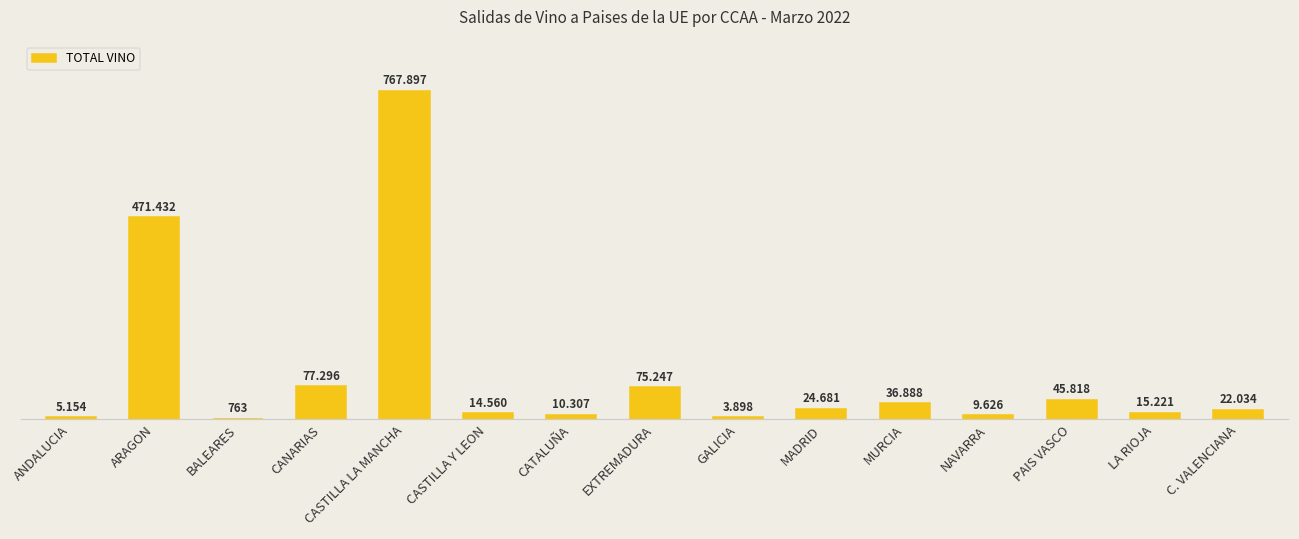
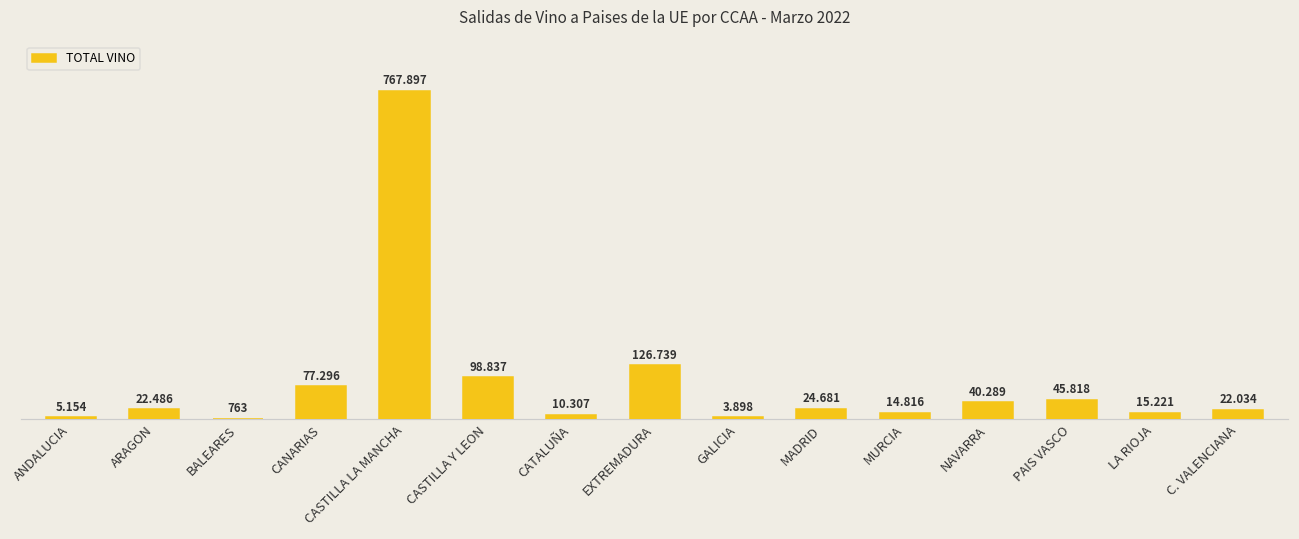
  {
-   "ARAGON": 471.432,
+   "ARAGON": 22.486,
    "BALEARES": 763,
-   "CASTILLA Y LEON": 14.560,
-   "EXTREMADURA": 75.247,
-   "MURCIA": 36.888,
-   "NAVARRA": 9.626
+   "CASTILLA Y LEON": 98.837,
+   "EXTREMADURA": 126.739,
+   "MURCIA": 14.816,
+   "NAVARRA": 40.289
  }
